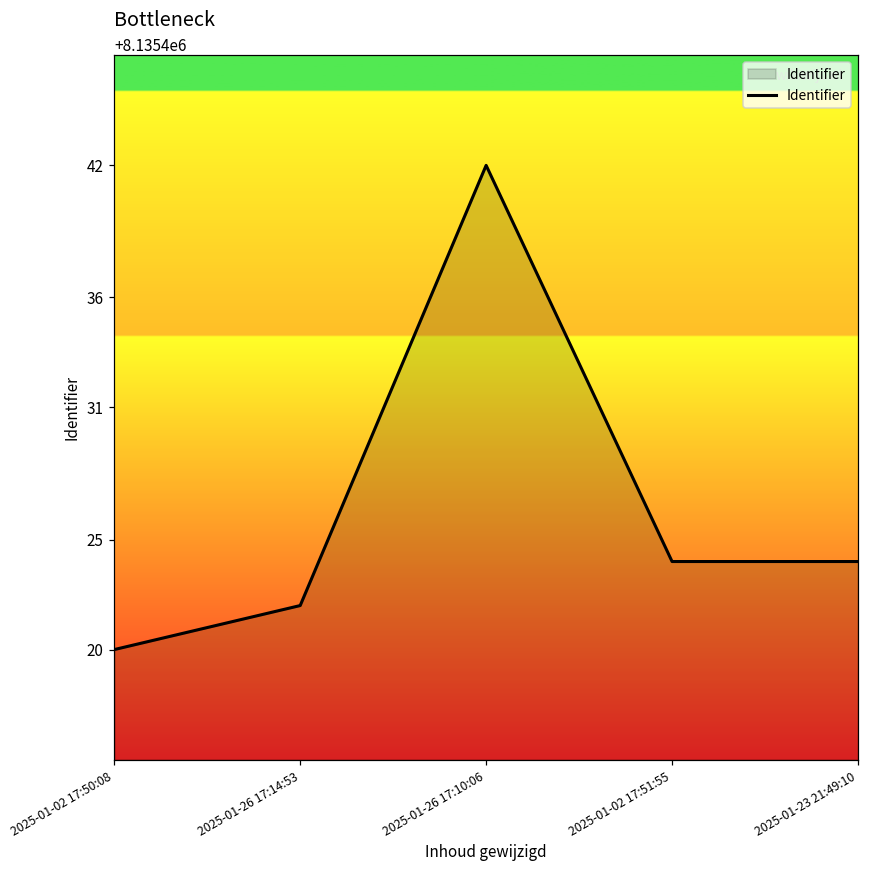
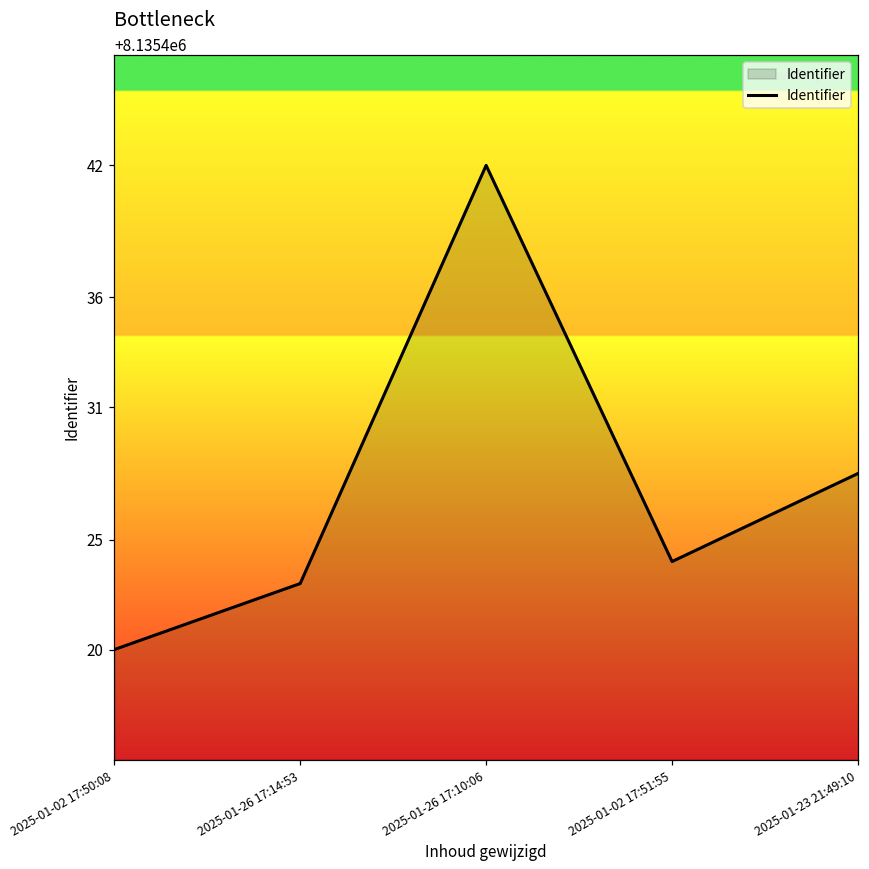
  {
    "2025-01-02 17:50:08": 8135420,
-   "2025-01-26 17:14:53": 8135422,
+   "2025-01-26 17:14:53": 8135423,
    "2025-01-26 17:10:06": 8135442,
    "2025-01-02 17:51:55": 8135424,
-   "2025-01-23 21:49:10": 8135424
+   "2025-01-23 21:49:10": 8135428
  }
